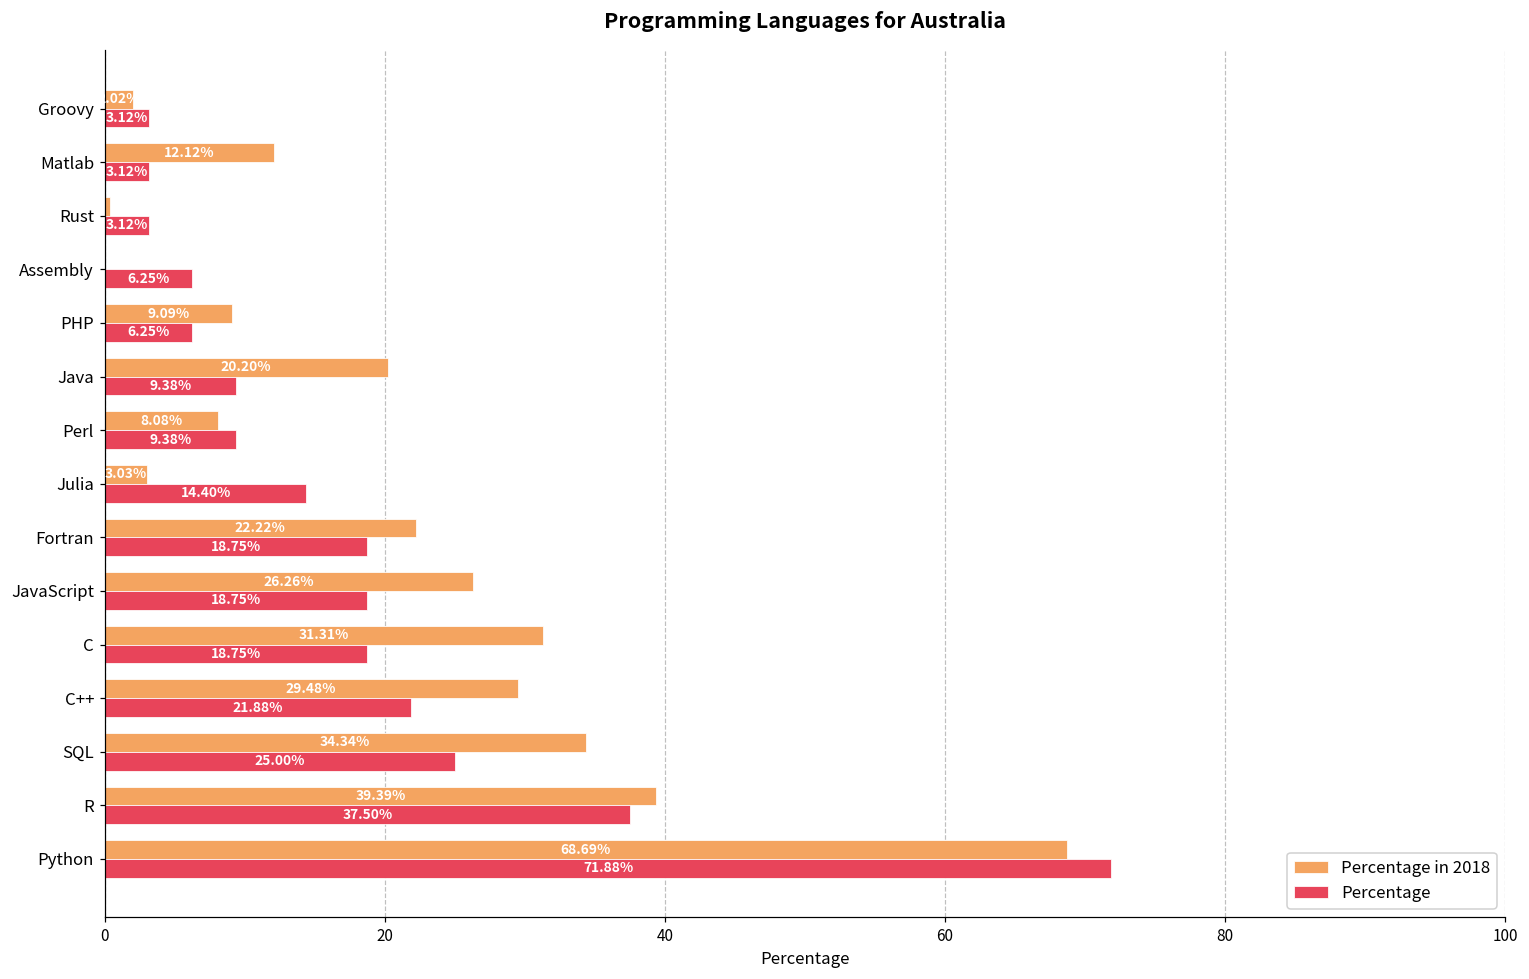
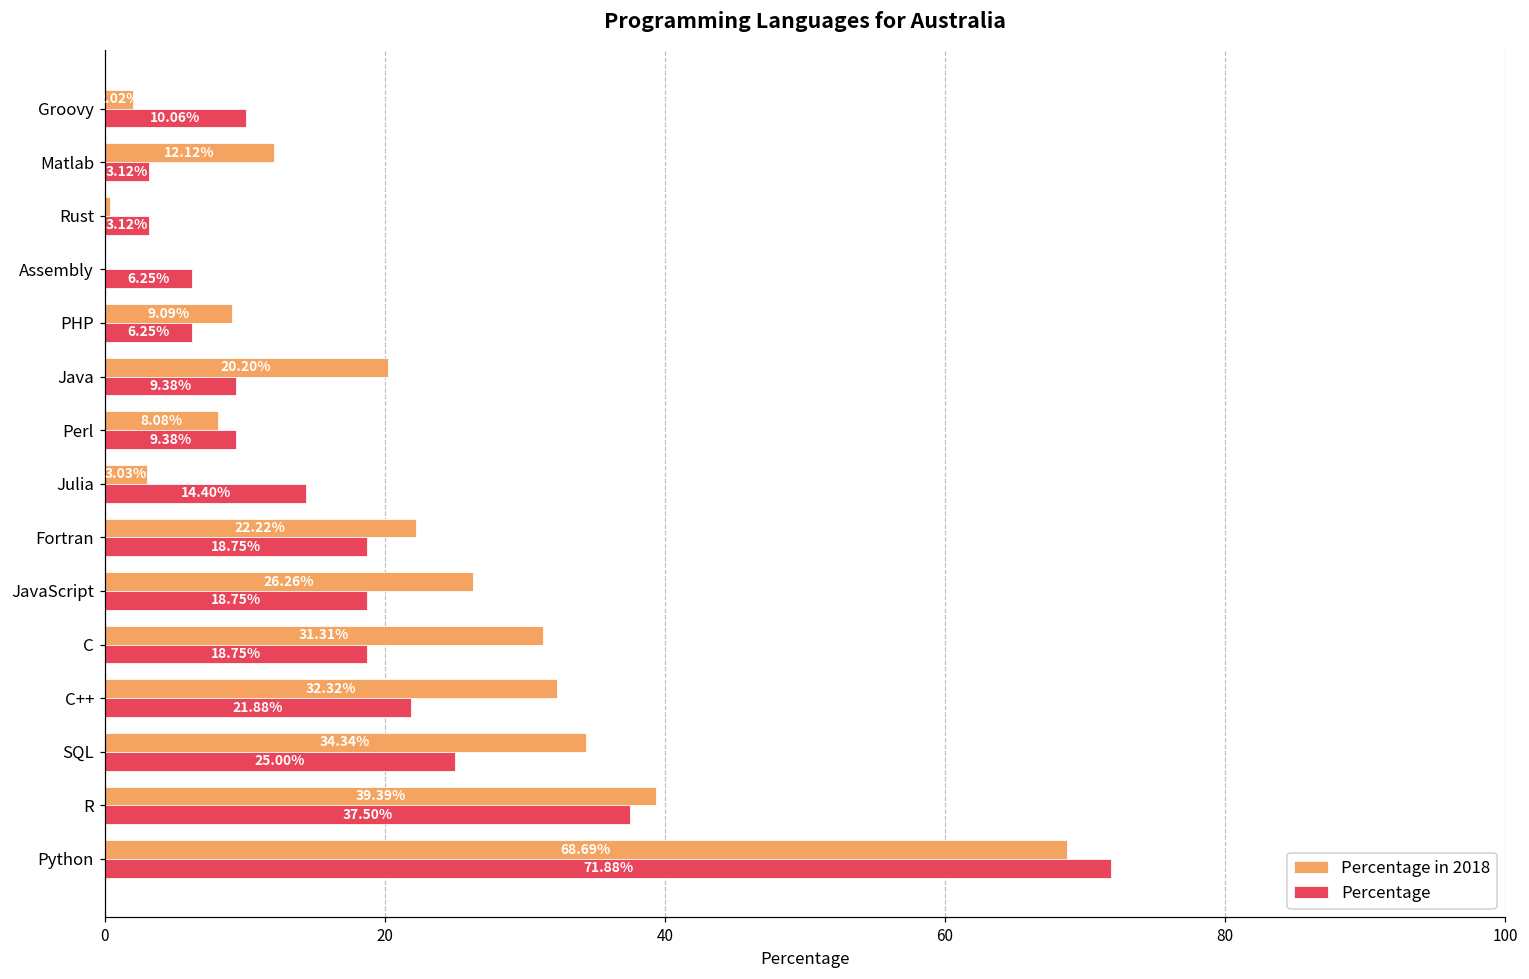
  {
    "Percentage in 2018": {
      "Groovy": "2.02%",
      "Matlab": "12.12%",
      "PHP": "9.09%",
      "Java": "20.20%",
      "Perl": "8.08%",
      "Julia": "3.03%",
      "Fortran": "22.22%",
      "JavaScript": "26.26%",
      "C": "31.31%",
-     "C++": "29.48%",
+     "C++": "32.32%",
      "SQL": "34.34%",
      "R": "39.39%",
      "Python": "68.69%"
    },
    "Percentage": {
-     "Groovy": "3.12%",
+     "Groovy": "10.06%",
      "Matlab": "3.12%",
      "Rust": "3.12%",
      "Assembly": "6.25%",
      "PHP": "6.25%",
      "Java": "9.38%",
      "Perl": "9.38%",
      "Julia": "14.40%",
      "Fortran": "18.75%",
      "JavaScript": "18.75%",
      "C": "18.75%",
      "C++": "21.88%",
      "SQL": "25.00%",
      "R": "37.50%",
      "Python": "71.88%"
    }
  }
